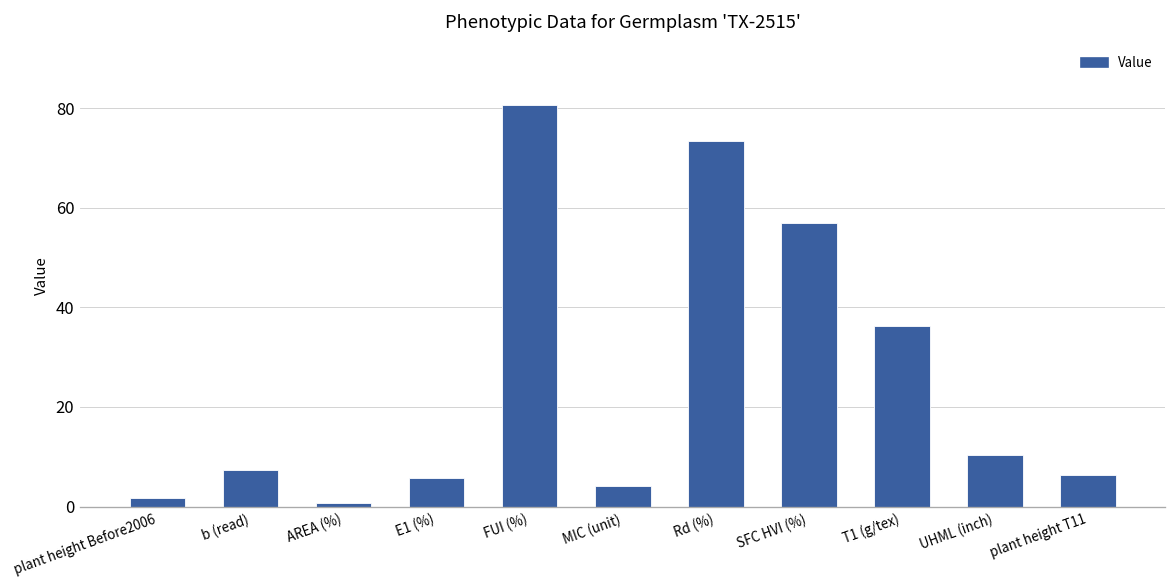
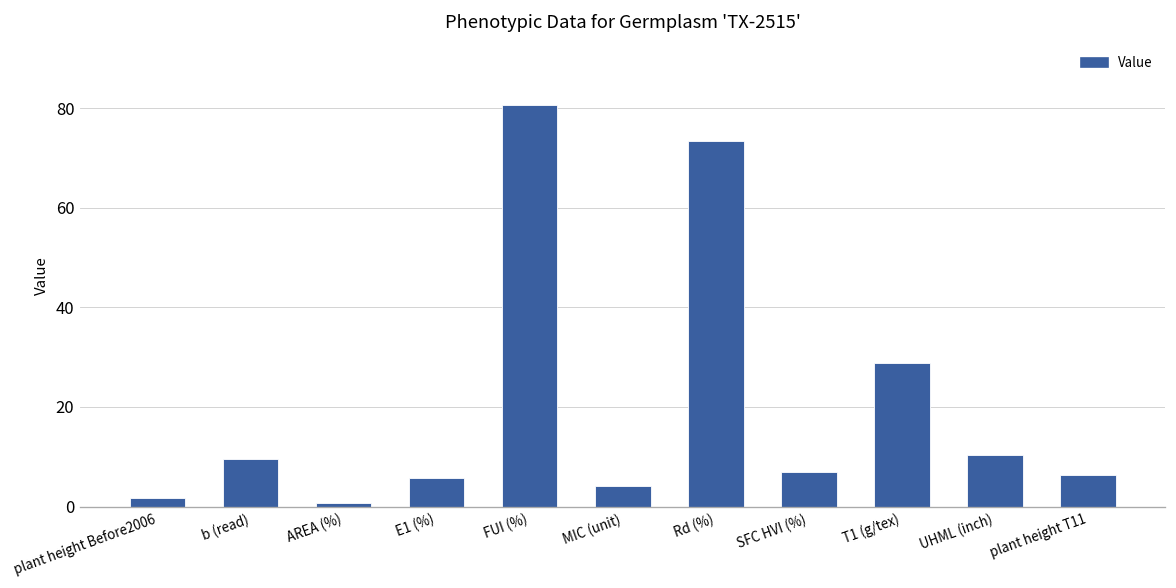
  {
    "plant height Before2006": 2,
-   "b (read)": 7,
+   "b (read)": 10,
    "AREA (%)": 1,
    "E1 (%)": 6,
    "FUI (%)": 81,
    "MIC (unit)": 4,
    "Rd (%)": 73,
-   "SFC HVI (%)": 57,
-   "T1 (g/tex)": 36,
+   "SFC HVI (%)": 7,
+   "T1 (g/tex)": 29,
    "UHML (inch)": 10,
    "plant height T11": 6
  }
